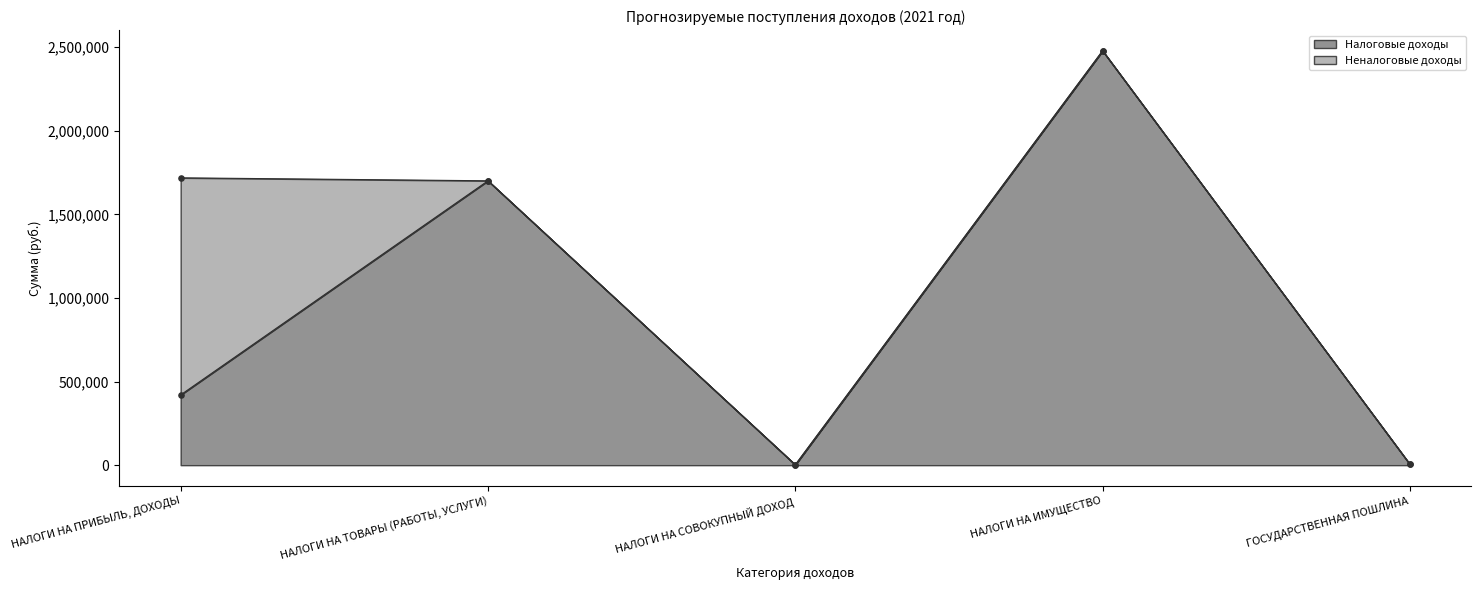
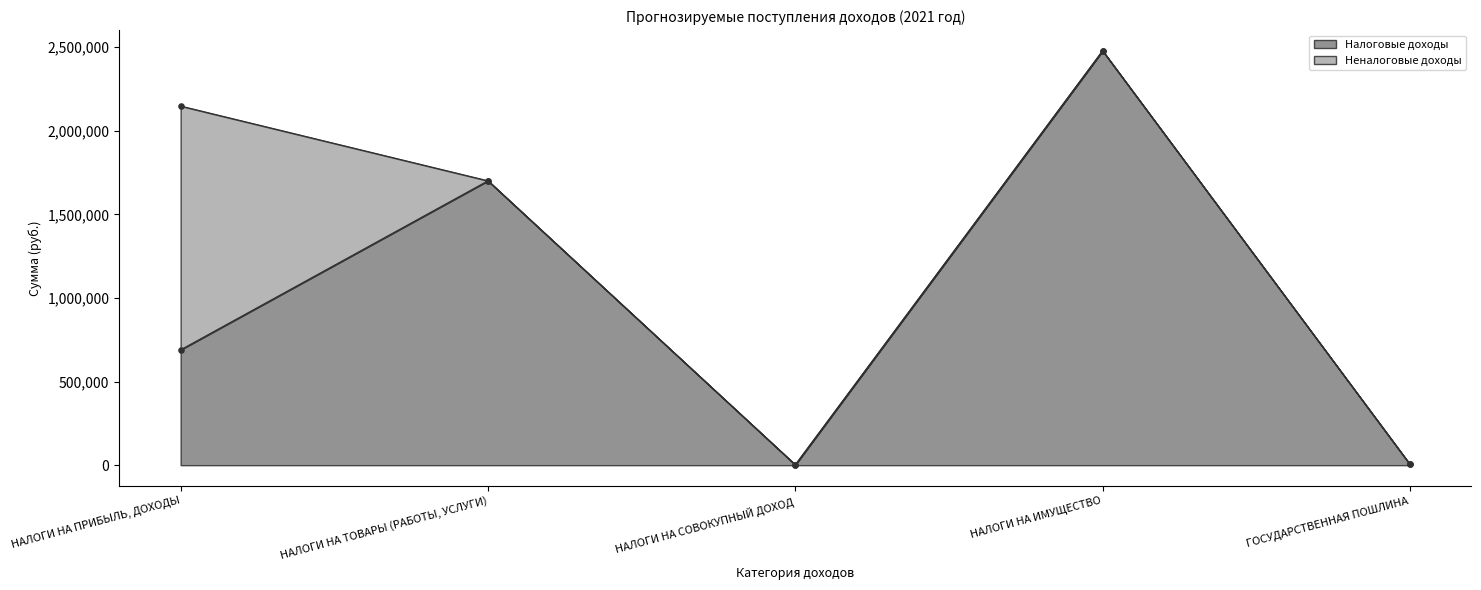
  {
    "Налоговые доходы": {
-     "НАЛОГИ НА ПРИБЫЛЬ, ДОХОДЫ": "420,000"
+     "НАЛОГИ НА ПРИБЫЛЬ, ДОХОДЫ": "690,000"
    },
    "Неналоговые доходы": {
-     "НАЛОГИ НА ПРИБЫЛЬ, ДОХОДЫ": "1,300,000"
+     "НАЛОГИ НА ПРИБЫЛЬ, ДОХОДЫ": "1,460,000"
    }
  }
